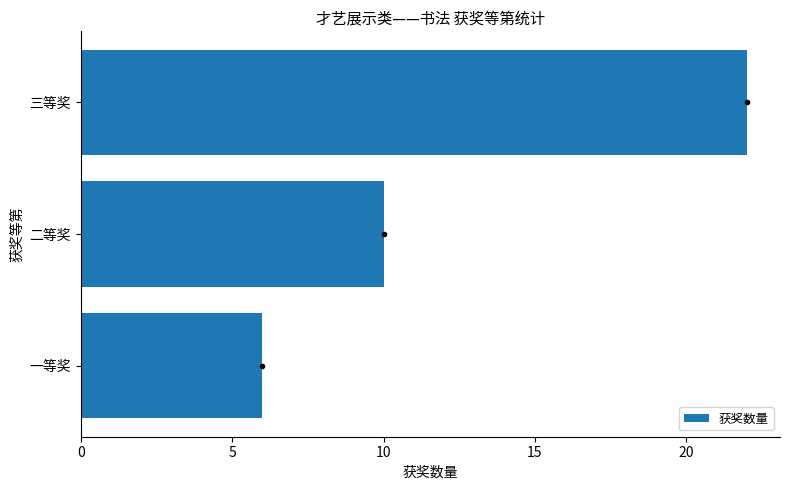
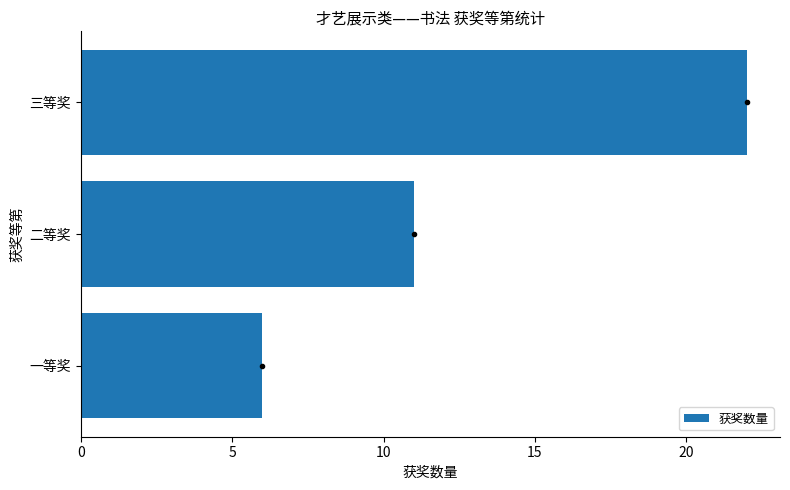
  {
    "获奖数量": {
      "三等奖": 22,
-     "二等奖": 10,
+     "二等奖": 11,
      "一等奖": 6
    }
  }
